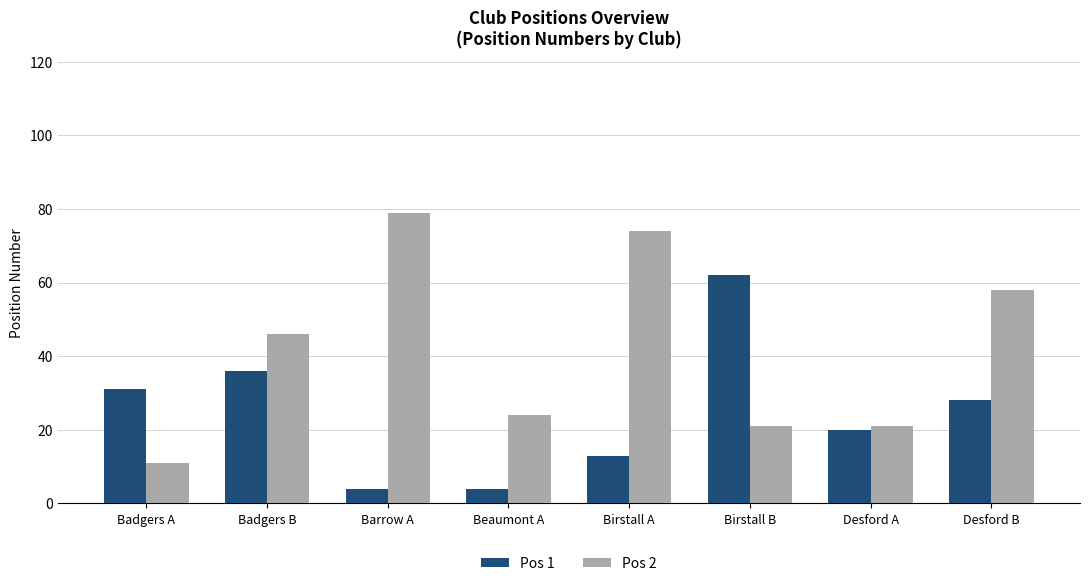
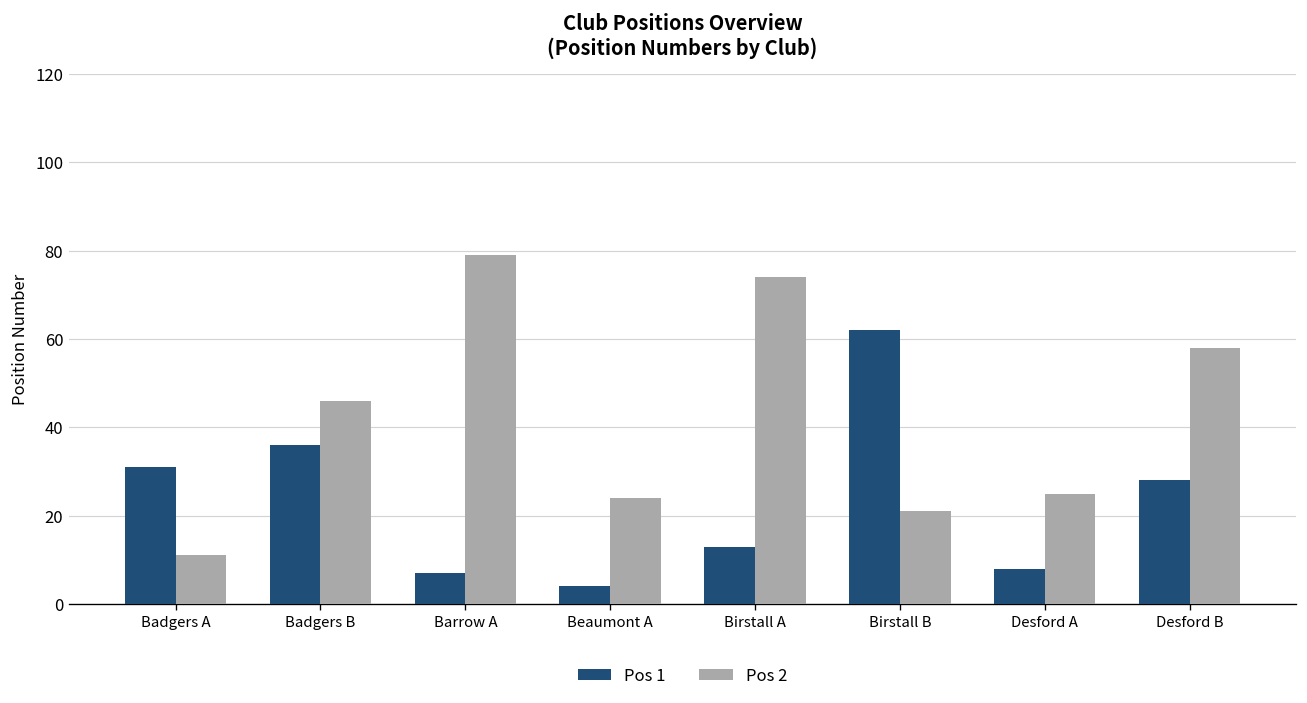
  {
    "Pos 1": {
      "Badgers A": 31,
      "Badgers B": 36,
-     "Barrow A": 4,
+     "Barrow A": 7,
      "Beaumont A": 4,
      "Birstall A": 13,
      "Birstall B": 62,
-     "Desford A": 20,
+     "Desford A": 8,
      "Desford B": 28
    },
    "Pos 2": {
      "Badgers A": 11,
      "Badgers B": 46,
      "Barrow A": 79,
      "Beaumont A": 24,
      "Birstall A": 74,
      "Birstall B": 21,
-     "Desford A": 21,
+     "Desford A": 25,
      "Desford B": 58
    }
  }
